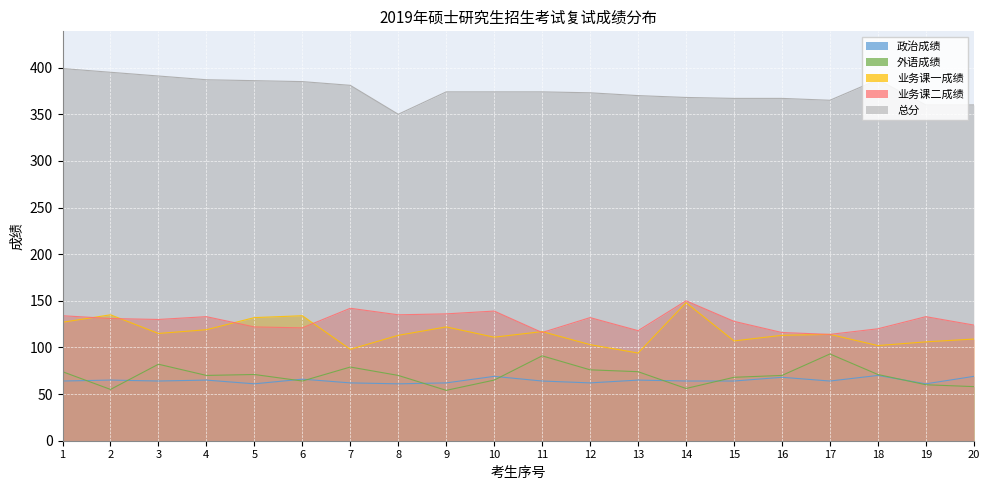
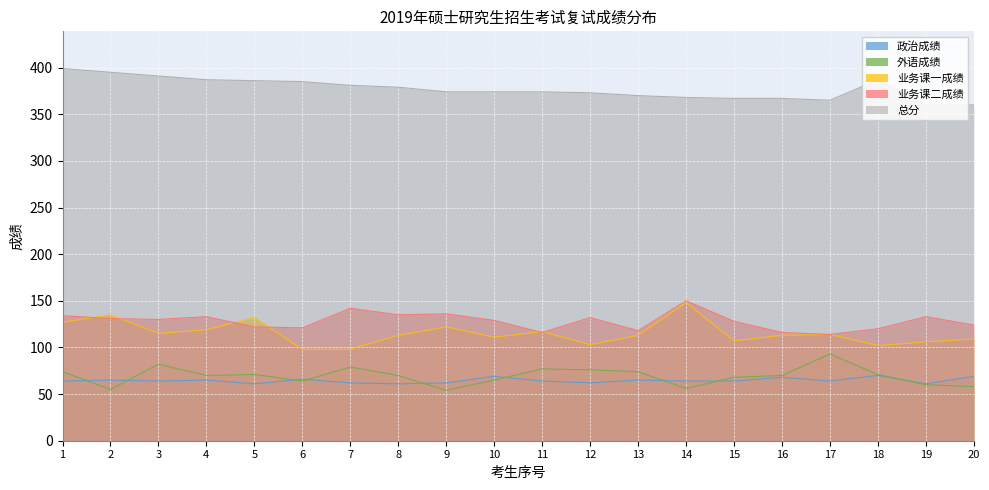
  {
    "政治成绩": {
      "1": 60,
      "2": 70,
      "3": 60,
      "4": 70,
      "5": 60,
      "7": 60,
      "8": 60,
      "9": 60,
      "10": 70,
      "11": 60,
      "12": 60,
      "13": 70,
      "14": 60,
      "15": 60,
      "17": 60,
      "20": 70
    },
    "外语成绩": {
      "1": 70,
      "2": 60,
      "3": 80,
      "4": 70,
      "5": 70,
      "7": 80,
      "8": 70,
      "9": 50,
      "10": 70,
-     "11": 90,
+     "11": 80,
      "12": 80,
      "13": 70,
      "14": 60,
      "15": 70,
      "17": 90,
      "20": 60
    },
    "业务课一成绩": {
      "1": 130,
      "2": 140,
      "3": 120,
      "4": 120,
      "5": 130,
-     "6": 130,
+     "6": 100,
      "7": 100,
      "8": 110,
      "9": 120,
      "10": 110,
      "12": 100,
-     "13": 90,
+     "13": 110,
      "15": 110,
      "16": 110,
      "18": 100,
      "19": 110,
      "20": 110
    },
    "业务课二成绩": {
      "1": 130,
      "2": 130,
      "3": 130,
      "4": 130,
      "5": 120,
      "6": 120,
      "7": 140,
      "8": 140,
      "9": 140,
-     "10": 140,
+     "10": 130,
      "12": 130,
      "13": 120,
      "15": 130,
      "16": 120,
      "18": 120,
      "19": 130,
      "20": 120
    },
    "总分": {
      "1": 400,
      "2": 400,
      "3": 390,
      "4": 390,
      "5": 390,
      "6": 390,
      "7": 380,
-     "8": 350,
+     "8": 380,
      "9": 370,
      "10": 370,
      "11": 370,
      "12": 370,
      "13": 370,
      "14": 370,
      "15": 370,
      "16": 370,
      "17": 370,
      "20": 360
    }
  }
